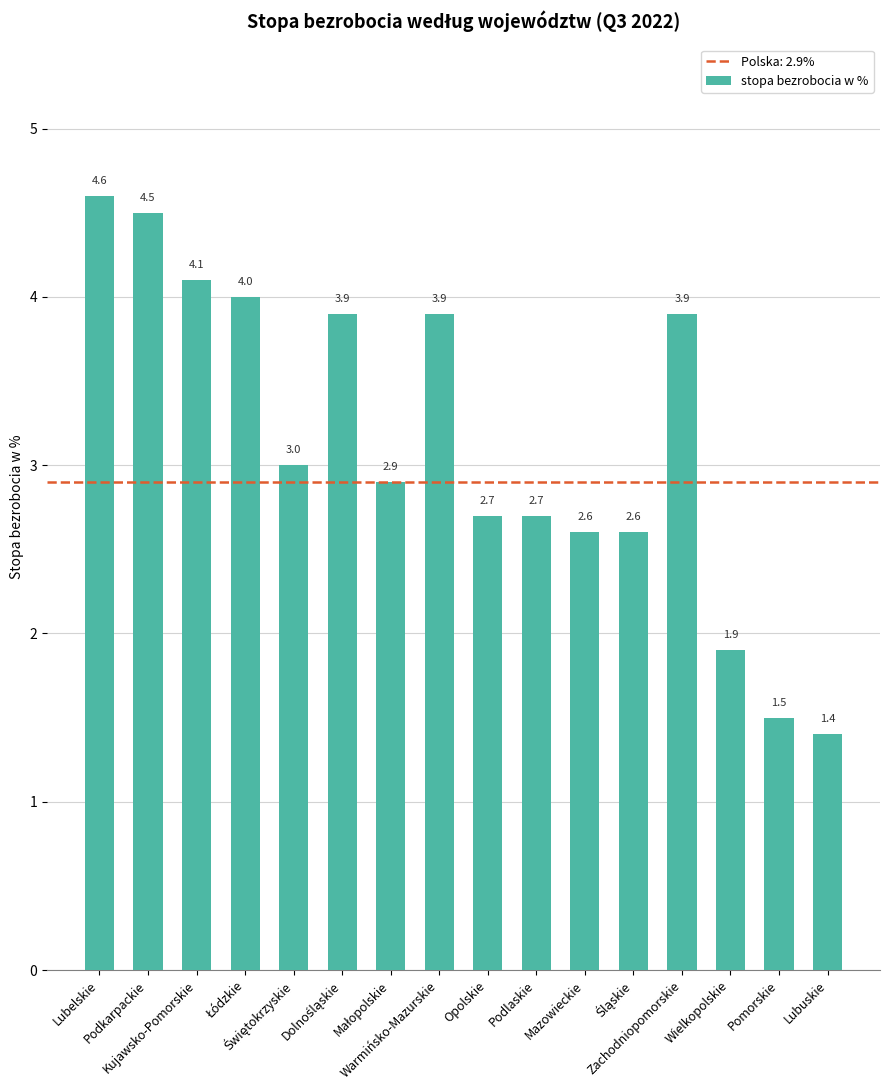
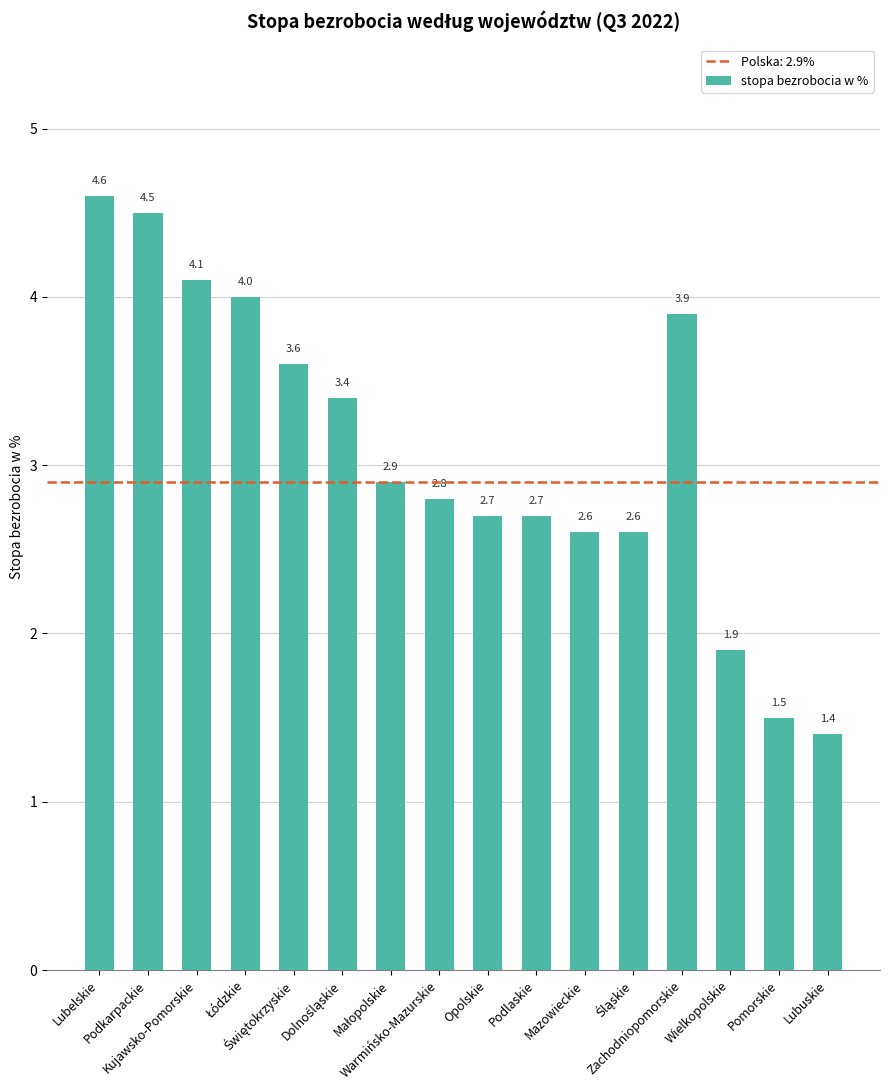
  {
    "Lubelskie": 4.6,
    "Podkarpackie": 4.5,
    "Kujawsko-Pomorskie": 4.1,
    "Łódzkie": 4.0,
-   "Świętokrzyskie": 3.0,
-   "Dolnośląskie": 3.9,
+   "Świętokrzyskie": 3.6,
+   "Dolnośląskie": 3.4,
    "Małopolskie": 2.9,
-   "Warmińsko-Mazurskie": 3.9,
+   "Warmińsko-Mazurskie": 2.8,
    "Opolskie": 2.7,
    "Podlaskie": 2.7,
    "Mazowieckie": 2.6,
    "Śląskie": 2.6,
    "Zachodniopomorskie": 3.9,
    "Wielkopolskie": 1.9,
    "Pomorskie": 1.5,
    "Lubuskie": 1.4
  }
